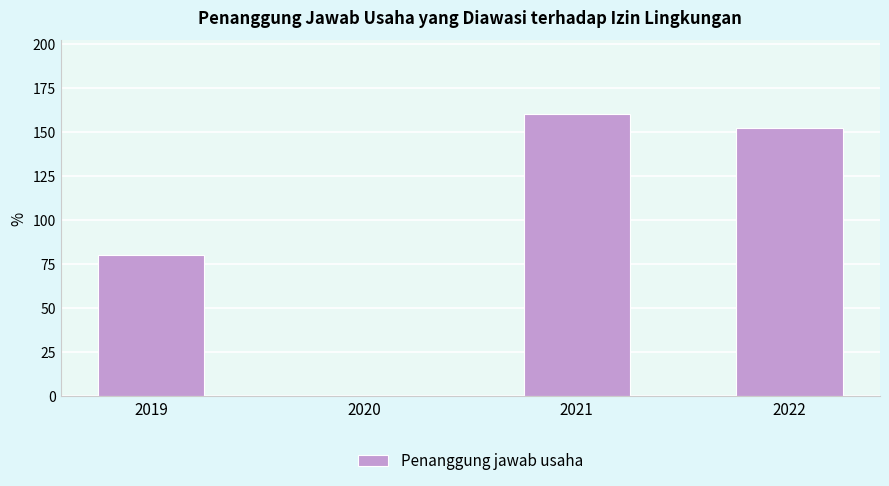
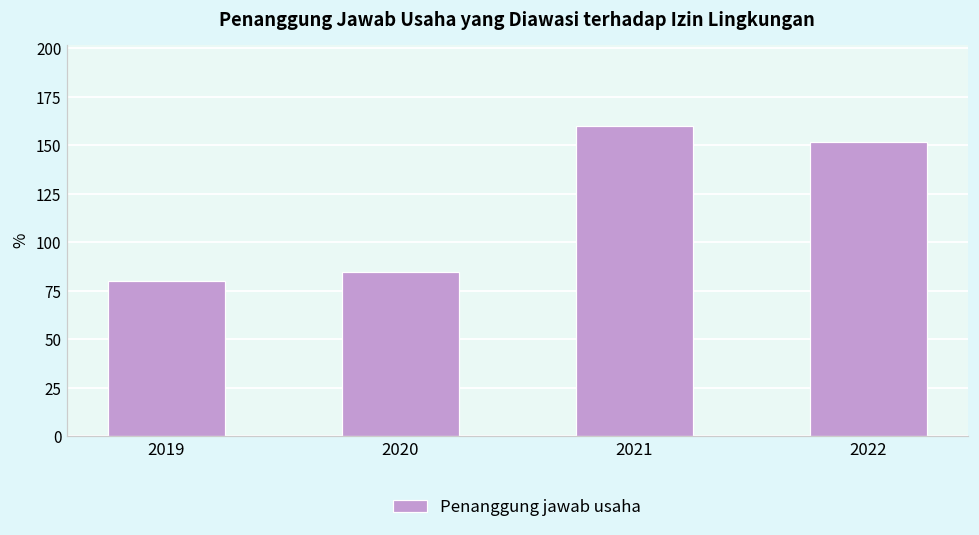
  {
    "2019": 80,
-   "2020": 0,
+   "2020": 85,
    "2021": 160,
    "2022": 152
  }
